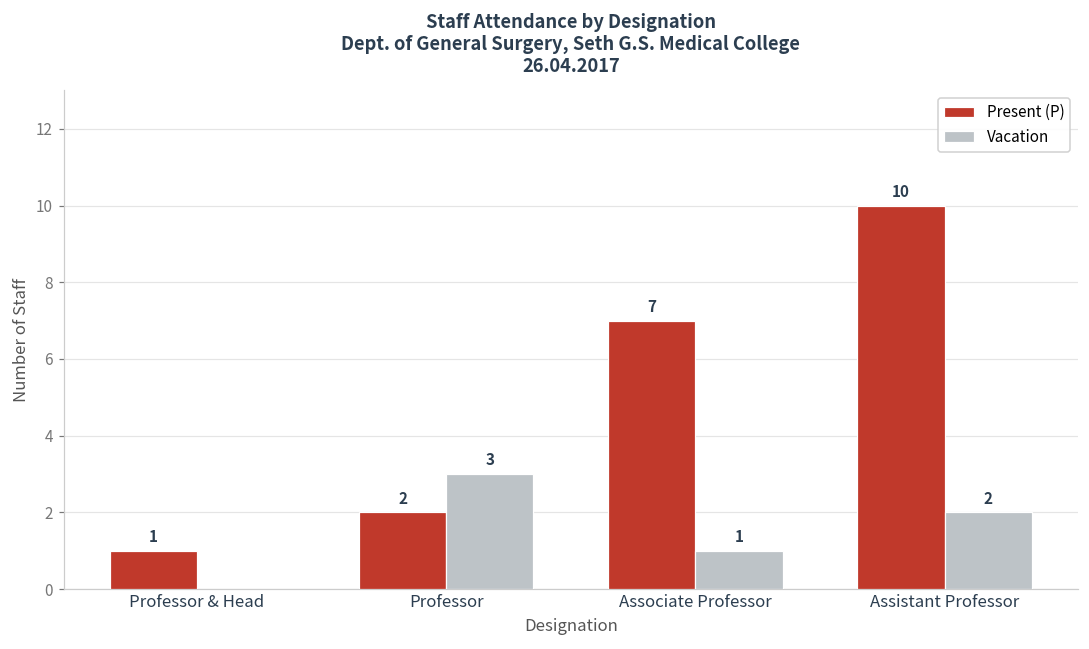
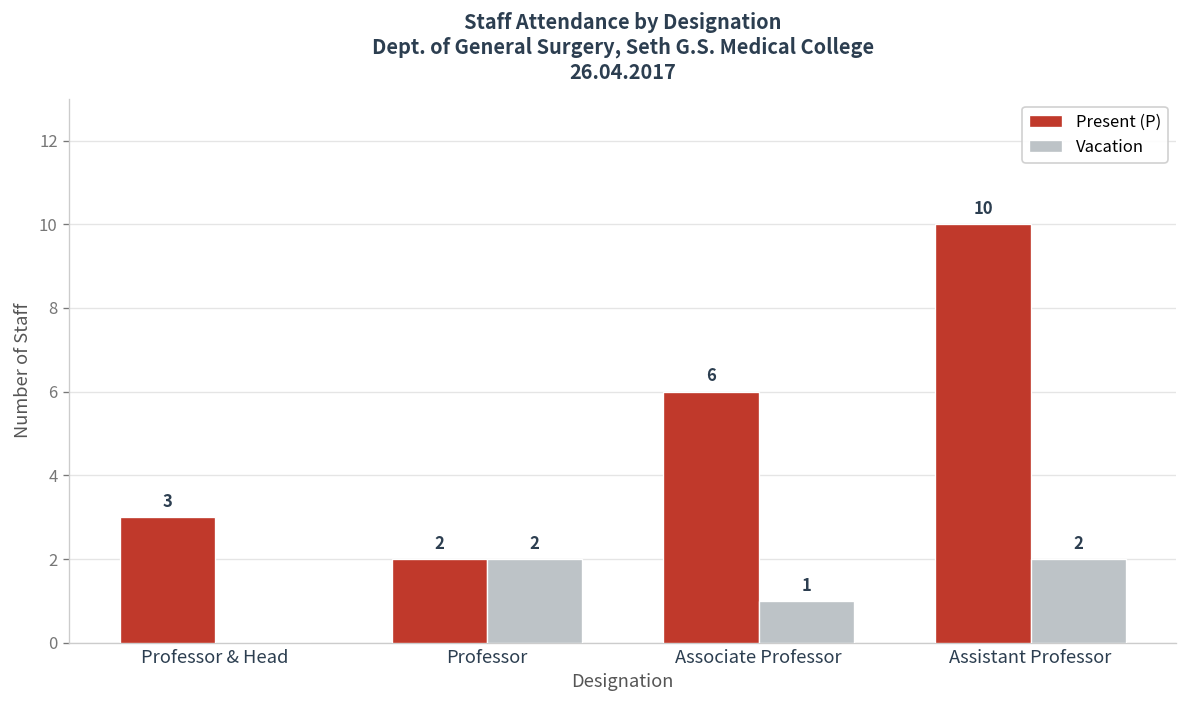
  {
    "Present (P)": {
-     "Professor & Head": 1,
+     "Professor & Head": 3,
      "Professor": 2,
-     "Associate Professor": 7,
+     "Associate Professor": 6,
      "Assistant Professor": 10
    },
    "Vacation": {
-     "Professor": 3,
+     "Professor": 2,
      "Associate Professor": 1,
      "Assistant Professor": 2
    }
  }
